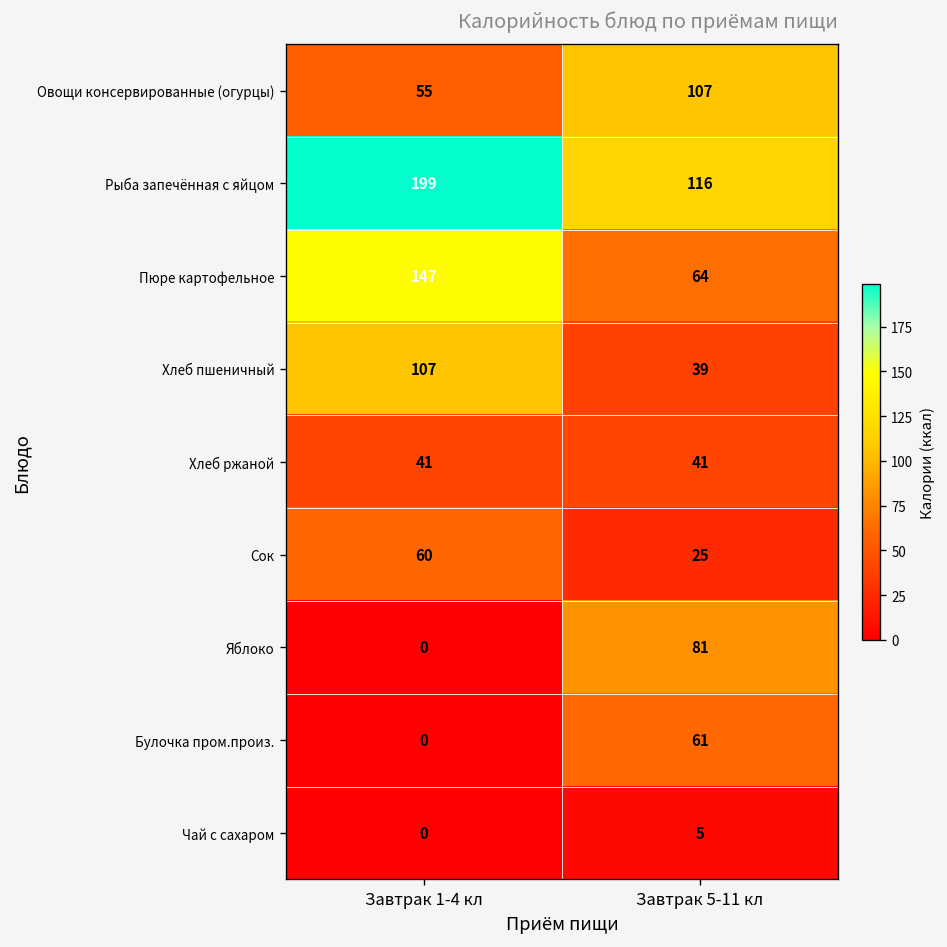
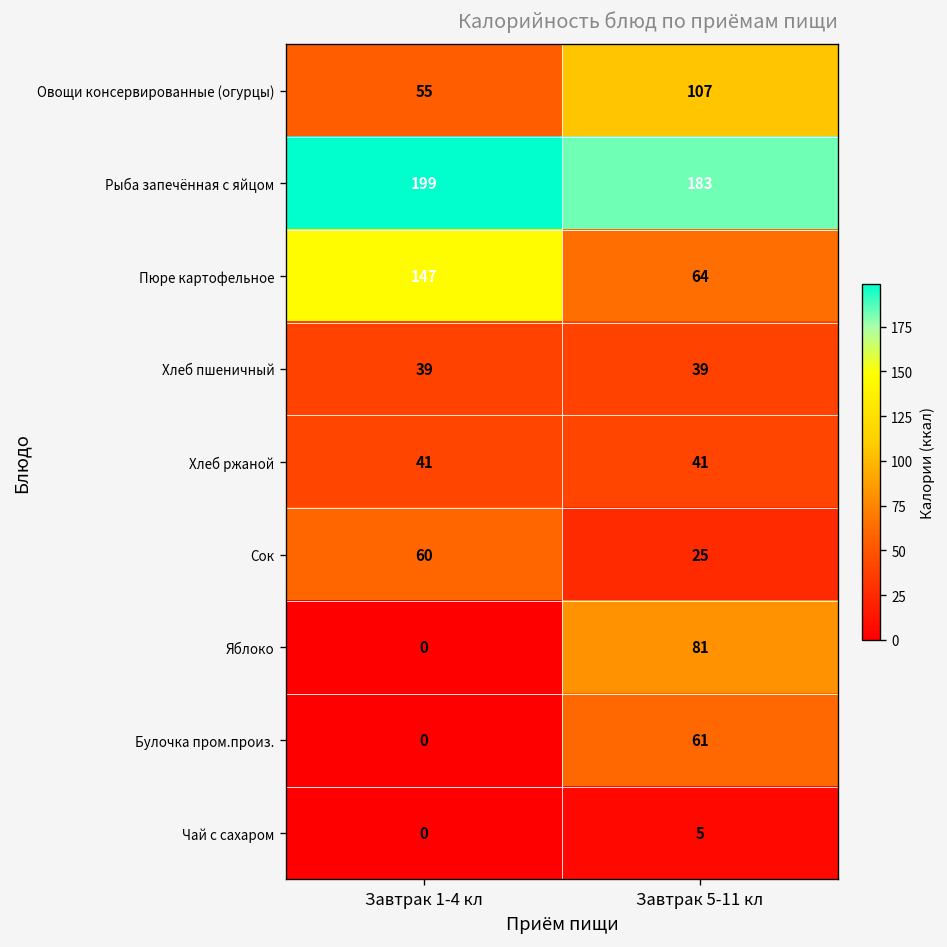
  {
    "Овощи консервированные (огурцы)": {
      "Завтрак 1-4 кл": 55,
      "Завтрак 5-11 кл": 107
    },
    "Рыба запечённая с яйцом": {
      "Завтрак 1-4 кл": 199,
-     "Завтрак 5-11 кл": 116
+     "Завтрак 5-11 кл": 183
    },
    "Пюре картофельное": {
      "Завтрак 1-4 кл": 147,
      "Завтрак 5-11 кл": 64
    },
    "Хлеб пшеничный": {
-     "Завтрак 1-4 кл": 107,
+     "Завтрак 1-4 кл": 39,
      "Завтрак 5-11 кл": 39
    },
    "Хлеб ржаной": {
      "Завтрак 1-4 кл": 41,
      "Завтрак 5-11 кл": 41
    },
    "Сок": {
      "Завтрак 1-4 кл": 60,
      "Завтрак 5-11 кл": 25
    },
    "Яблоко": {
      "Завтрак 1-4 кл": 0,
      "Завтрак 5-11 кл": 81
    },
    "Булочка пром.произ.": {
      "Завтрак 1-4 кл": 0,
      "Завтрак 5-11 кл": 61
    },
    "Чай с сахаром": {
      "Завтрак 1-4 кл": 0,
      "Завтрак 5-11 кл": 5
    }
  }
